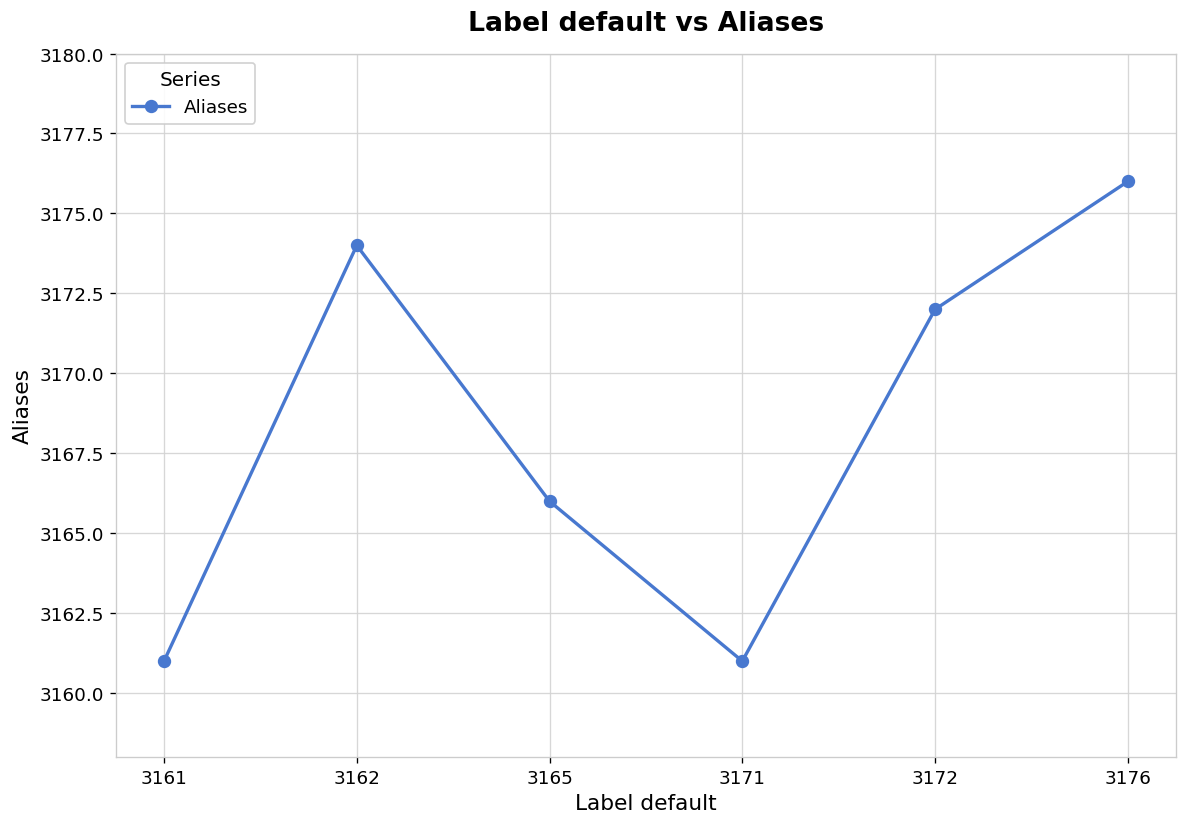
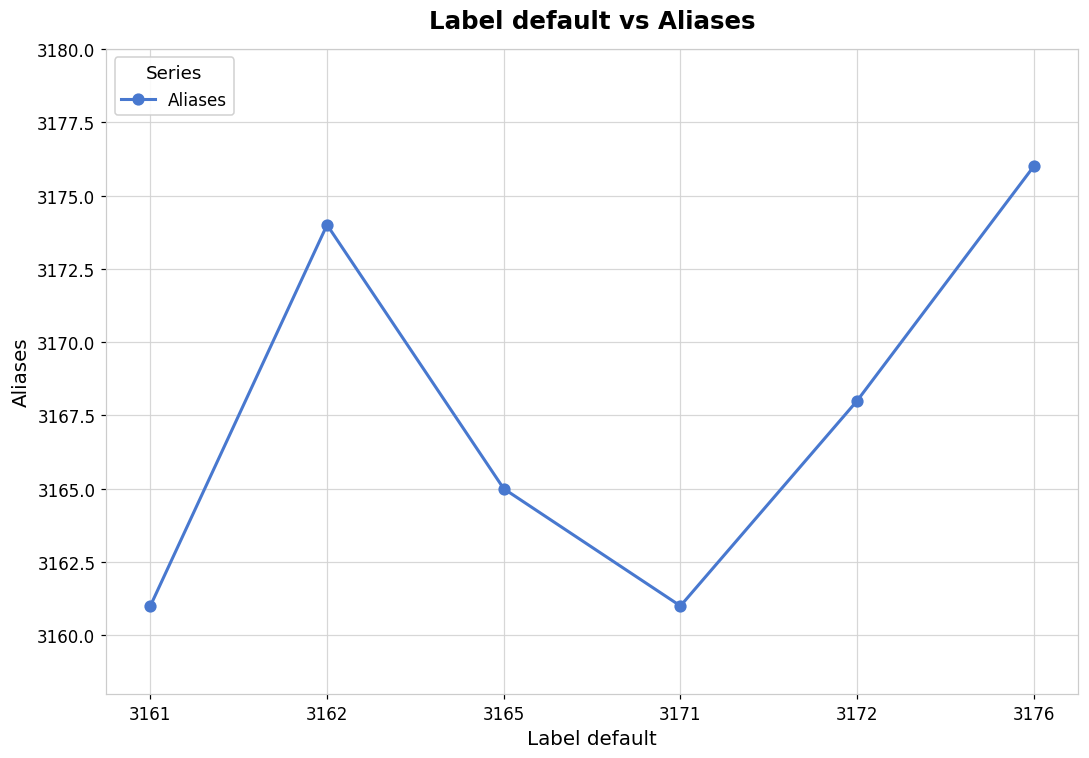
  {
    "3161": 3161,
    "3162": 3174,
-   "3165": 3166,
+   "3165": 3165,
    "3171": 3161,
-   "3172": 3172,
+   "3172": 3168,
    "3176": 3176
  }
